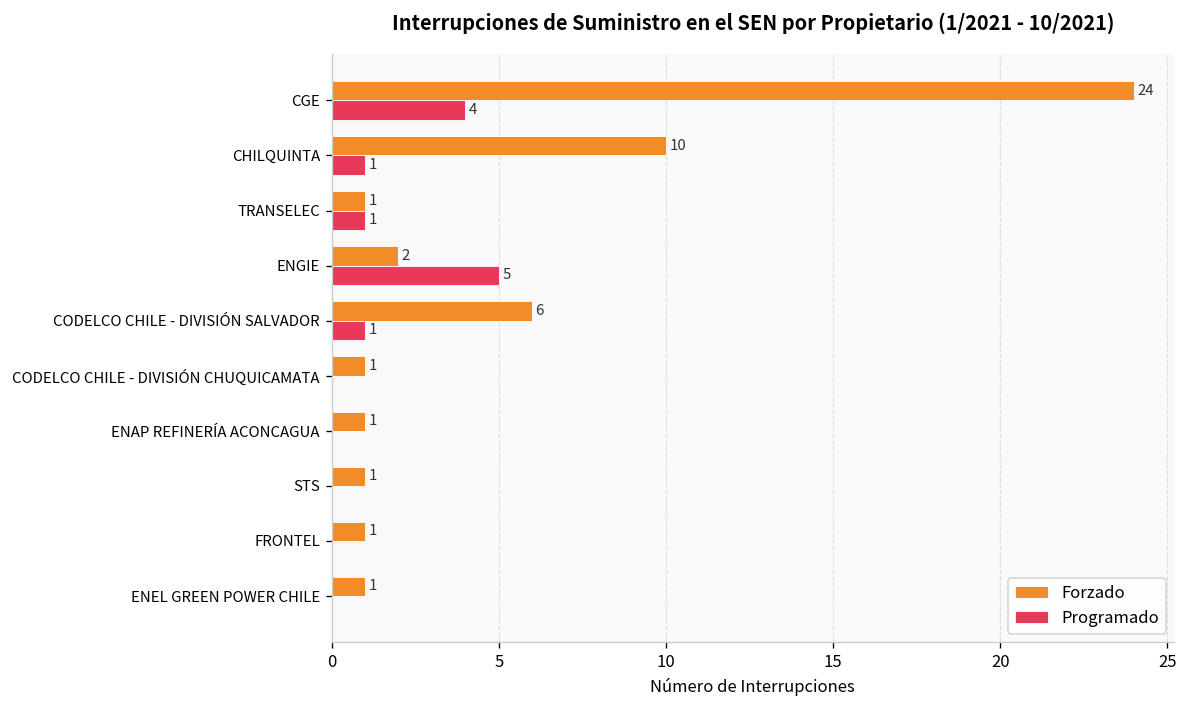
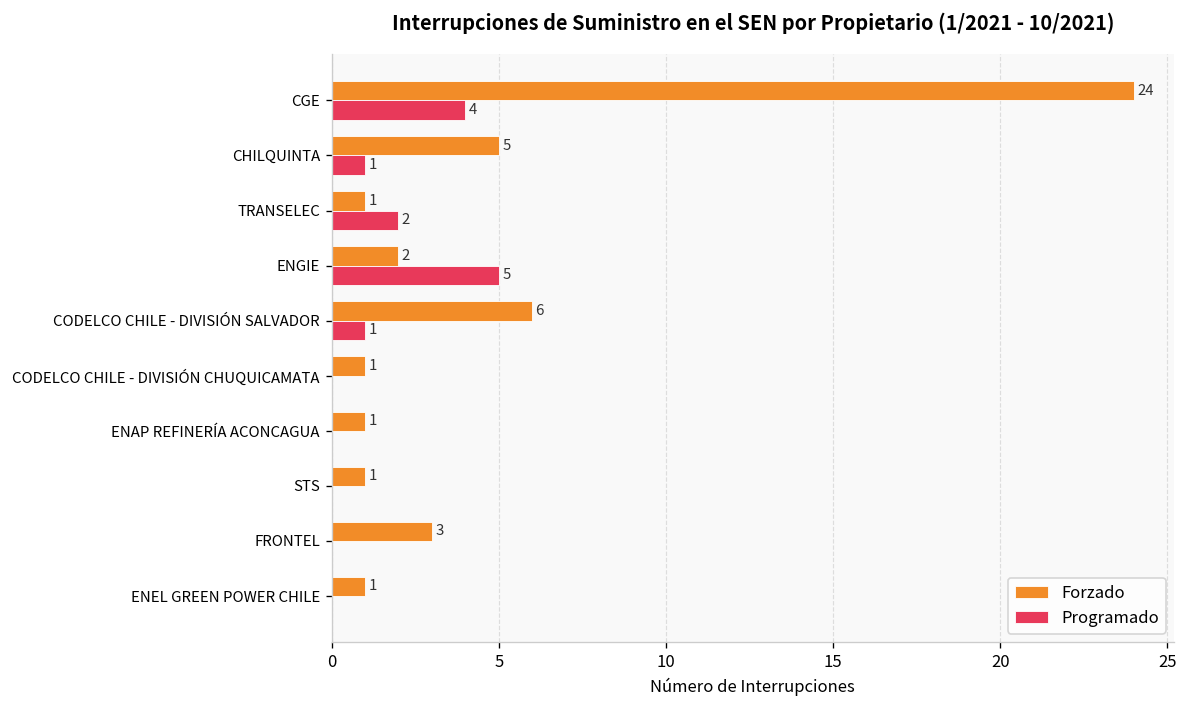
  {
    "Forzado": {
      "CGE": 24,
-     "CHILQUINTA": 10,
+     "CHILQUINTA": 5,
      "TRANSELEC": 1,
      "ENGIE": 2,
      "CODELCO CHILE - DIVISIÓN SALVADOR": 6,
      "CODELCO CHILE - DIVISIÓN CHUQUICAMATA": 1,
      "ENAP REFINERÍA ACONCAGUA": 1,
      "STS": 1,
-     "FRONTEL": 1,
+     "FRONTEL": 3,
      "ENEL GREEN POWER CHILE": 1
    },
    "Programado": {
      "CGE": 4,
      "CHILQUINTA": 1,
-     "TRANSELEC": 1,
+     "TRANSELEC": 2,
      "ENGIE": 5,
      "CODELCO CHILE - DIVISIÓN SALVADOR": 1
    }
  }
